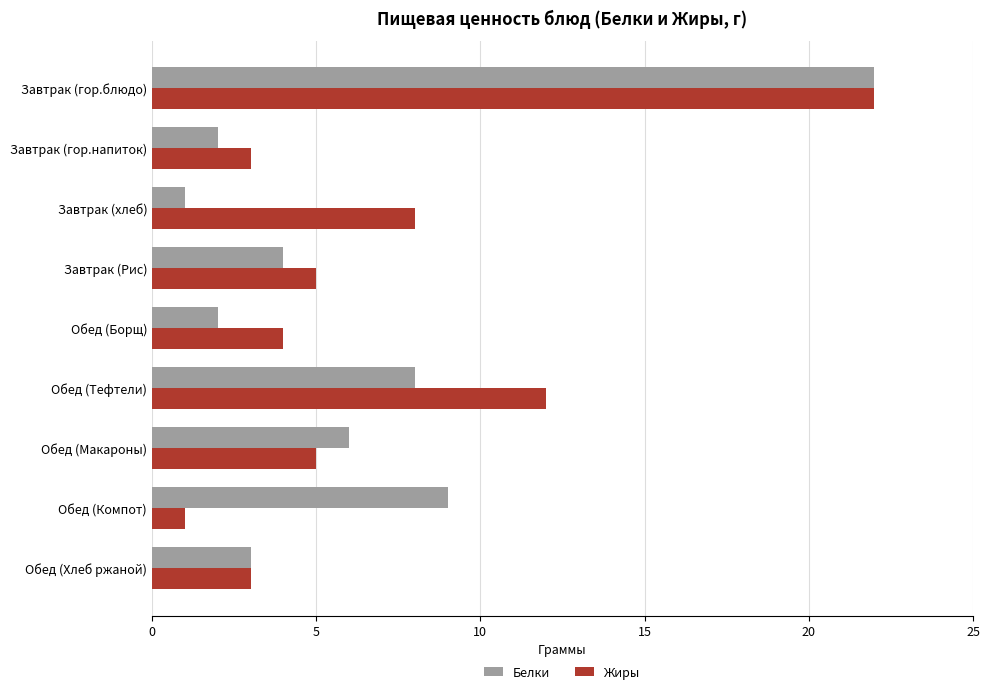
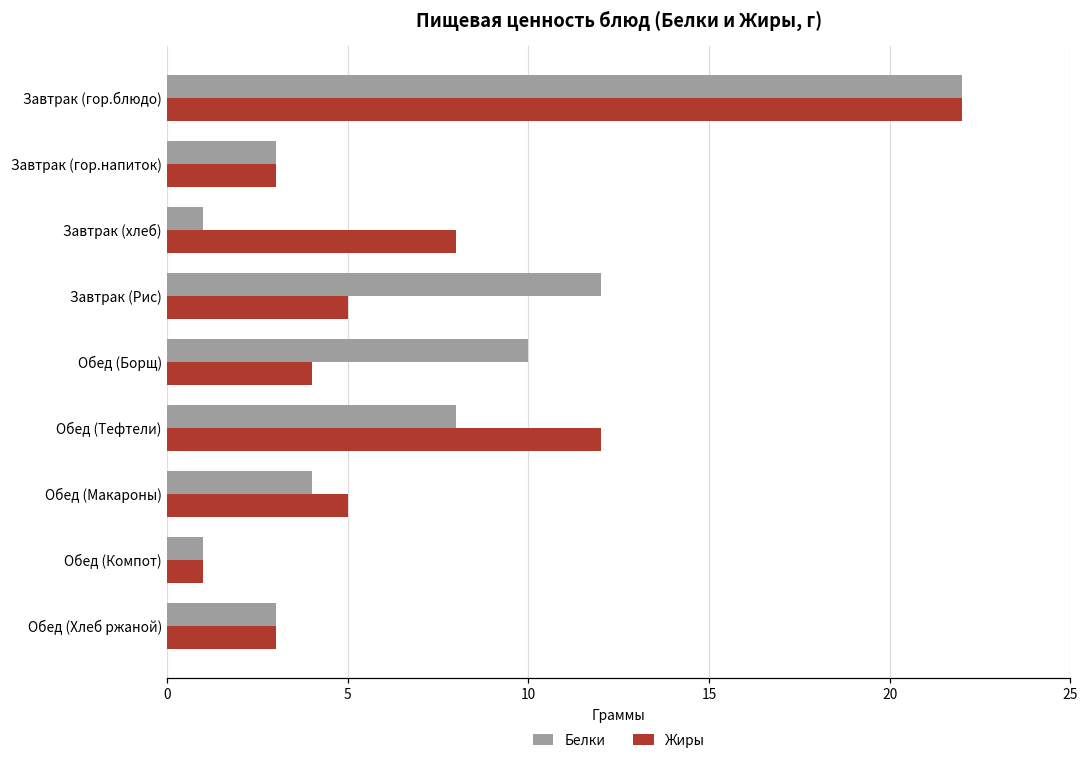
  {
    "Белки": {
      "Завтрак (гор.блюдо)": 22,
-     "Завтрак (гор.напиток)": 2,
+     "Завтрак (гор.напиток)": 3,
      "Завтрак (хлеб)": 1,
-     "Завтрак (Рис)": 4,
-     "Обед (Борщ)": 2,
+     "Завтрак (Рис)": 12,
+     "Обед (Борщ)": 10,
      "Обед (Тефтели)": 8,
-     "Обед (Макароны)": 6,
-     "Обед (Компот)": 9,
+     "Обед (Макароны)": 4,
+     "Обед (Компот)": 1,
      "Обед (Хлеб ржаной)": 3
    },
    "Жиры": {
      "Завтрак (гор.блюдо)": 22,
      "Завтрак (гор.напиток)": 3,
      "Завтрак (хлеб)": 8,
      "Завтрак (Рис)": 5,
      "Обед (Борщ)": 4,
      "Обед (Тефтели)": 12,
      "Обед (Макароны)": 5,
      "Обед (Компот)": 1,
      "Обед (Хлеб ржаной)": 3
    }
  }
